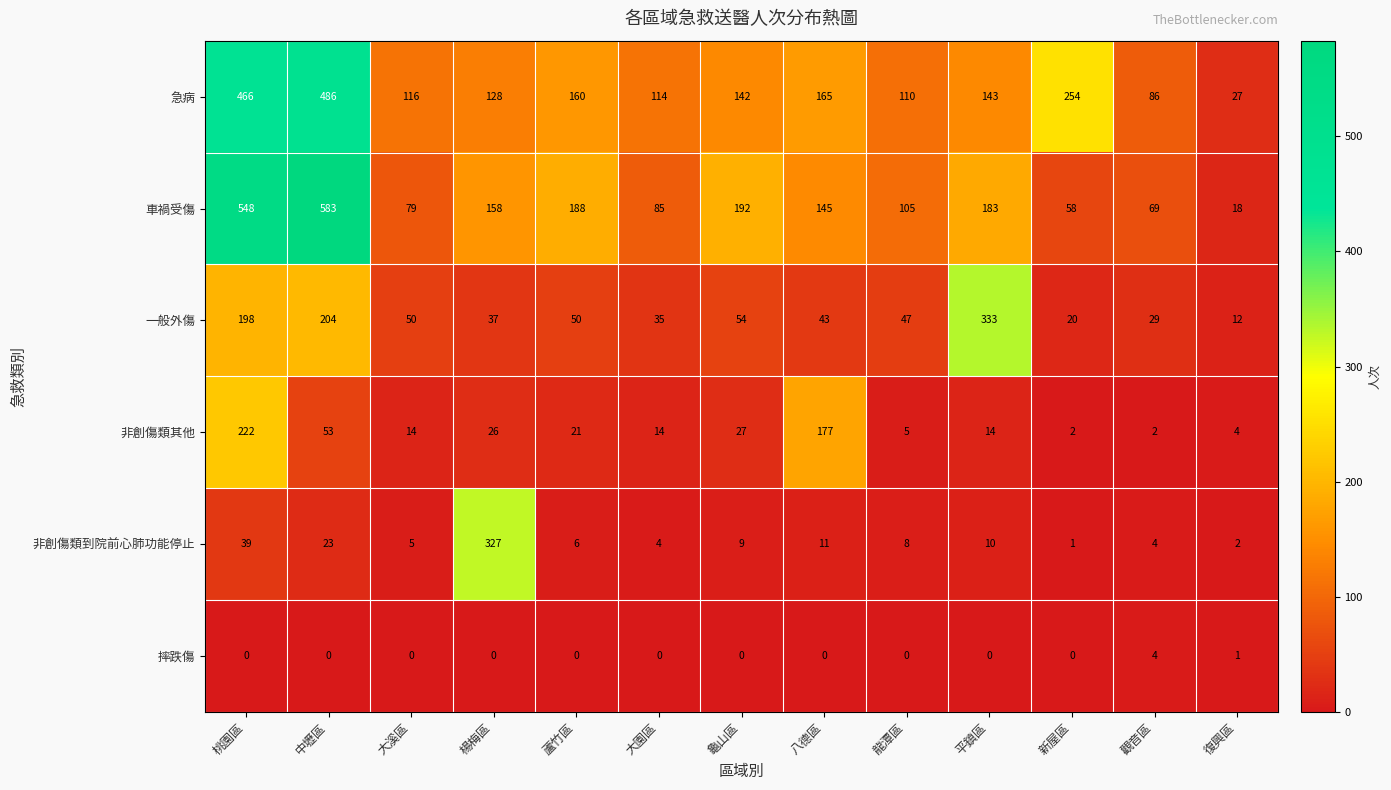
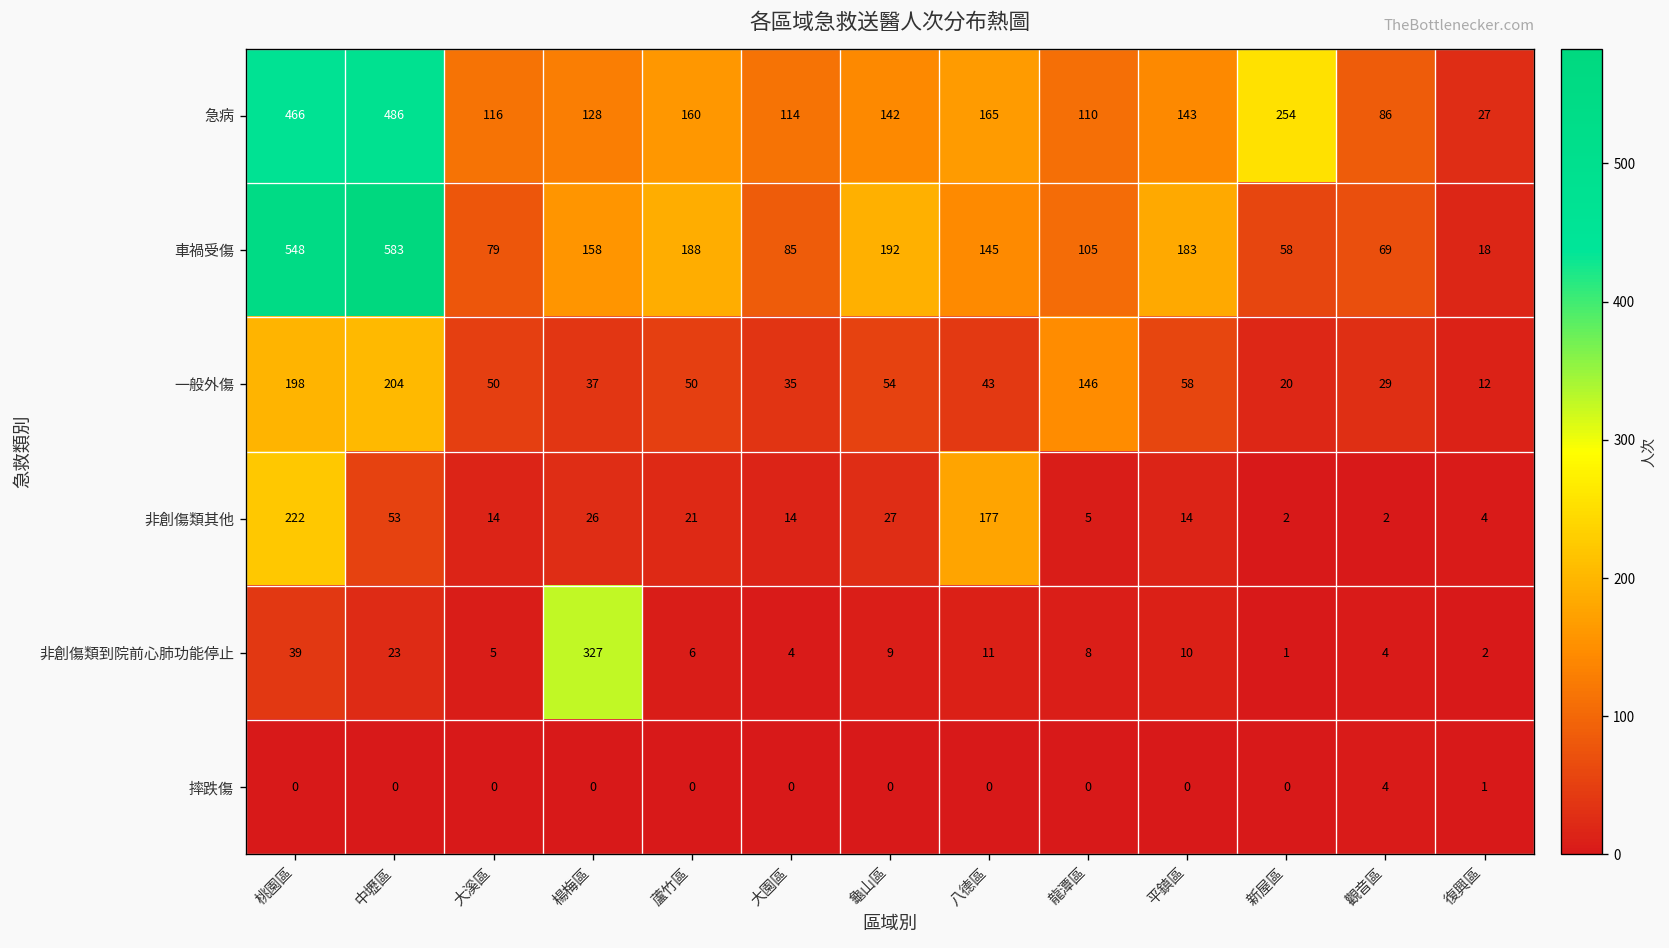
  {
    "急病": {
      "桃園區": 466,
      "中壢區": 486,
      "大溪區": 116,
      "楊梅區": 128,
      "蘆竹區": 160,
      "大園區": 114,
      "龜山區": 142,
      "八德區": 165,
      "龍潭區": 110,
      "平鎮區": 143,
      "新屋區": 254,
      "觀音區": 86,
      "復興區": 27
    },
    "車禍受傷": {
      "桃園區": 548,
      "中壢區": 583,
      "大溪區": 79,
      "楊梅區": 158,
      "蘆竹區": 188,
      "大園區": 85,
      "龜山區": 192,
      "八德區": 145,
      "龍潭區": 105,
      "平鎮區": 183,
      "新屋區": 58,
      "觀音區": 69,
      "復興區": 18
    },
    "一般外傷": {
      "桃園區": 198,
      "中壢區": 204,
      "大溪區": 50,
      "楊梅區": 37,
      "蘆竹區": 50,
      "大園區": 35,
      "龜山區": 54,
      "八德區": 43,
-     "龍潭區": 47,
-     "平鎮區": 333,
+     "龍潭區": 146,
+     "平鎮區": 58,
      "新屋區": 20,
      "觀音區": 29,
      "復興區": 12
    },
    "非創傷類其他": {
      "桃園區": 222,
      "中壢區": 53,
      "大溪區": 14,
      "楊梅區": 26,
      "蘆竹區": 21,
      "大園區": 14,
      "龜山區": 27,
      "八德區": 177,
      "龍潭區": 5,
      "平鎮區": 14,
      "新屋區": 2,
      "觀音區": 2,
      "復興區": 4
    },
    "非創傷類到院前心肺功能停止": {
      "桃園區": 39,
      "中壢區": 23,
      "大溪區": 5,
      "楊梅區": 327,
      "蘆竹區": 6,
      "大園區": 4,
      "龜山區": 9,
      "八德區": 11,
      "龍潭區": 8,
      "平鎮區": 10,
      "新屋區": 1,
      "觀音區": 4,
      "復興區": 2
    },
    "摔跌傷": {
      "桃園區": 0,
      "中壢區": 0,
      "大溪區": 0,
      "楊梅區": 0,
      "蘆竹區": 0,
      "大園區": 0,
      "龜山區": 0,
      "八德區": 0,
      "龍潭區": 0,
      "平鎮區": 0,
      "新屋區": 0,
      "觀音區": 4,
      "復興區": 1
    }
  }
